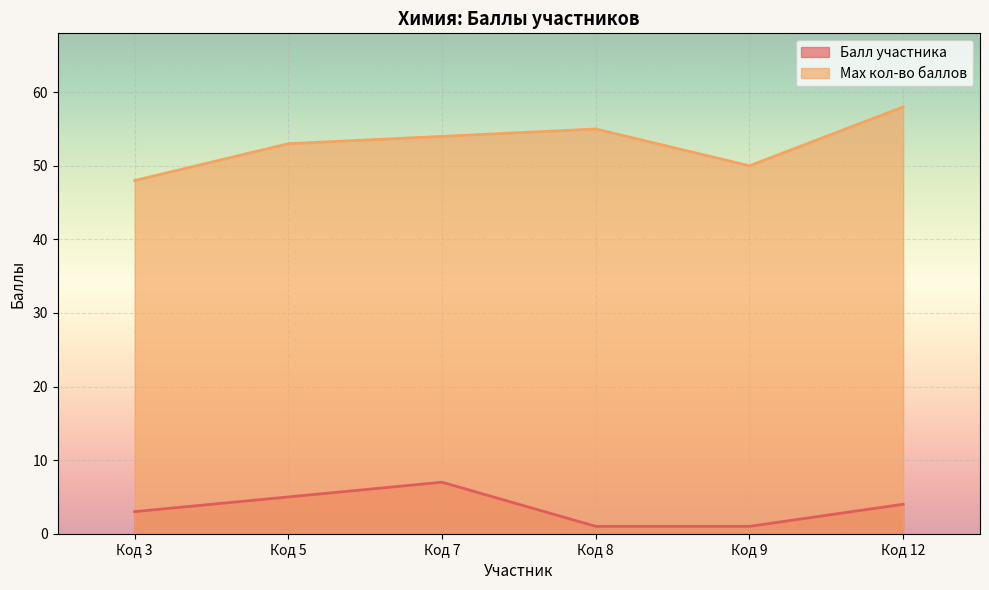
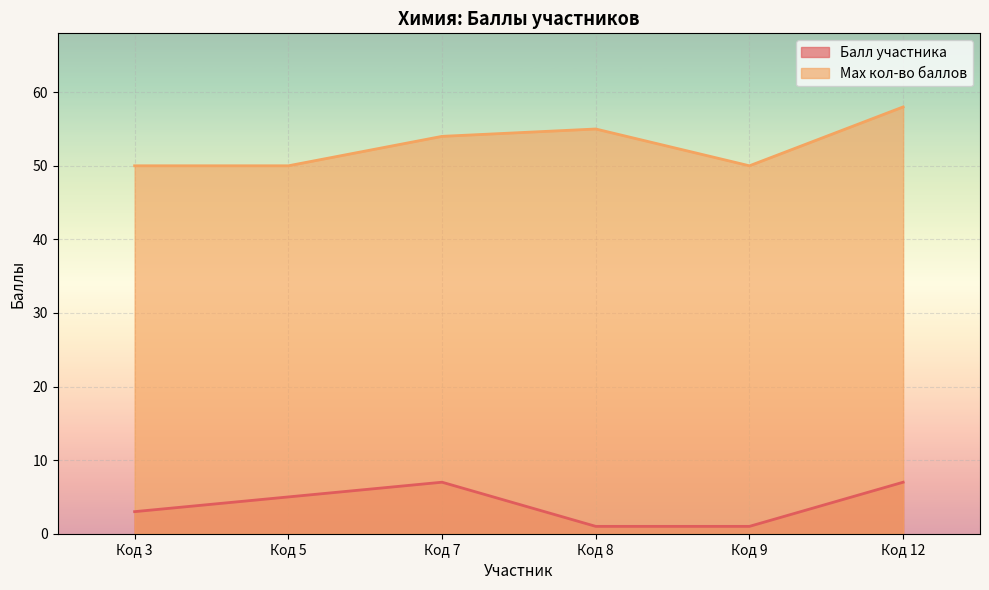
  {
    "Балл участника": {
      "Код 3": 3,
      "Код 5": 5,
      "Код 7": 7,
      "Код 8": 1,
      "Код 9": 1,
-     "Код 12": 4
+     "Код 12": 7
    },
    "Мах кол-во баллов": {
-     "Код 3": 48,
-     "Код 5": 53,
+     "Код 3": 50,
+     "Код 5": 50,
      "Код 7": 54,
      "Код 8": 55,
      "Код 9": 50,
      "Код 12": 58
    }
  }
